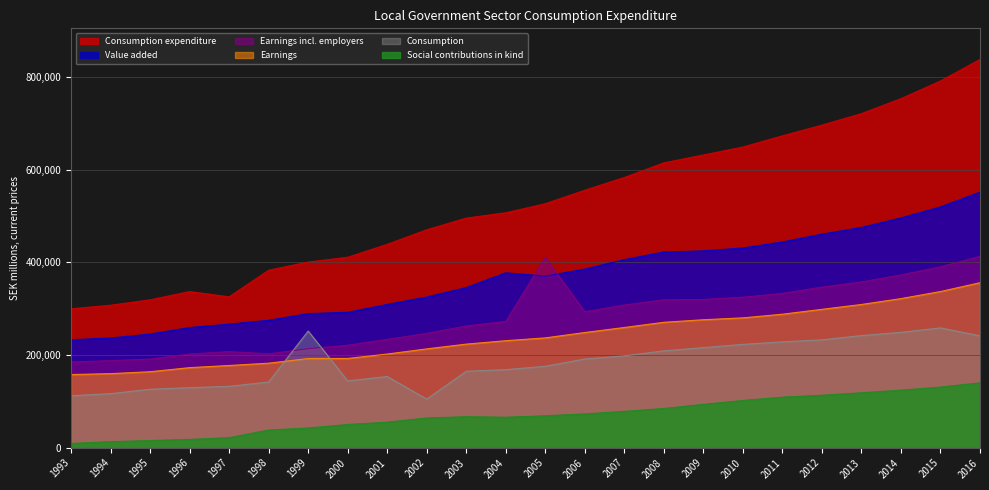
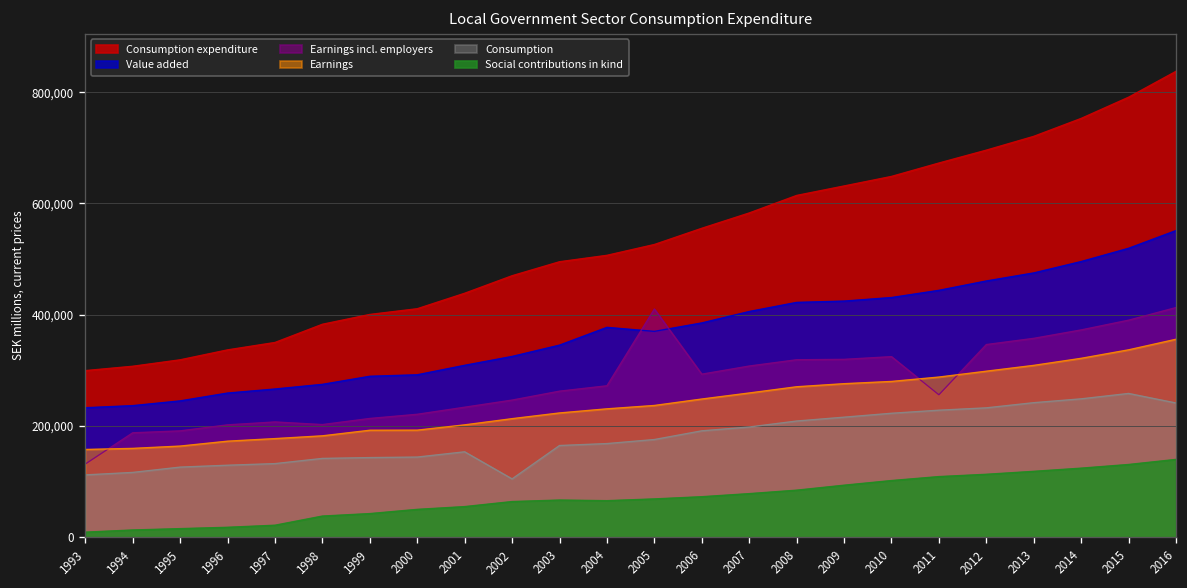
  {
    "Consumption expenditure": {
      "1993": "300,000",
      "1994": "310,000",
      "1995": "320,000",
      "1996": "340,000",
-     "1997": "330,000",
+     "1997": "350,000",
      "1998": "380,000",
      "1999": "400,000",
      "2000": "410,000",
      "2001": "440,000",
      "2002": "470,000",
      "2003": "500,000",
      "2004": "510,000",
      "2005": "530,000",
      "2006": "560,000",
      "2007": "580,000",
      "2008": "610,000",
      "2009": "630,000",
      "2010": "650,000",
      "2011": "670,000",
      "2012": "700,000",
      "2013": "720,000",
      "2014": "750,000",
      "2015": "790,000",
      "2016": "840,000"
    },
    "Value added": {
      "1993": "230,000",
      "1994": "240,000",
      "1995": "250,000",
      "1996": "260,000",
      "1997": "270,000",
      "1998": "270,000",
      "1999": "290,000",
      "2000": "290,000",
      "2001": "310,000",
      "2002": "330,000",
      "2003": "350,000",
      "2004": "380,000",
      "2005": "370,000",
      "2006": "390,000",
      "2007": "410,000",
      "2008": "420,000",
      "2009": "420,000",
      "2010": "430,000",
      "2011": "440,000",
      "2012": "460,000",
      "2013": "480,000",
      "2014": "500,000",
      "2015": "520,000",
      "2016": "550,000"
    },
    "Earnings incl. employers": {
-     "1993": "190,000",
+     "1993": "130,000",
      "1994": "190,000",
      "1995": "190,000",
      "1996": "200,000",
      "1997": "210,000",
      "1998": "200,000",
      "1999": "210,000",
      "2000": "220,000",
      "2001": "230,000",
      "2002": "250,000",
      "2003": "260,000",
      "2004": "270,000",
      "2005": "410,000",
      "2006": "290,000",
      "2007": "310,000",
      "2008": "320,000",
      "2009": "320,000",
      "2010": "320,000",
-     "2011": "330,000",
+     "2011": "260,000",
      "2012": "350,000",
      "2013": "360,000",
      "2014": "370,000",
      "2015": "390,000",
      "2016": "410,000"
    },
    "Earnings": {
      "1993": "160,000",
      "1994": "160,000",
      "1995": "160,000",
      "1996": "170,000",
      "1997": "180,000",
      "1998": "180,000",
      "1999": "190,000",
      "2000": "190,000",
      "2001": "200,000",
      "2002": "210,000",
      "2003": "220,000",
      "2004": "230,000",
      "2005": "240,000",
      "2006": "250,000",
      "2007": "260,000",
      "2008": "270,000",
      "2009": "280,000",
      "2010": "280,000",
      "2011": "290,000",
      "2012": "300,000",
      "2013": "310,000",
      "2014": "320,000",
      "2015": "340,000",
      "2016": "360,000"
    },
    "Consumption": {
      "1993": "110,000",
      "1994": "120,000",
      "1995": "130,000",
      "1996": "130,000",
      "1997": "130,000",
      "1998": "140,000",
-     "1999": "250,000",
+     "1999": "140,000",
      "2000": "140,000",
      "2001": "150,000",
      "2002": "100,000",
      "2003": "160,000",
      "2004": "170,000",
      "2005": "180,000",
      "2006": "190,000",
      "2007": "200,000",
      "2008": "210,000",
      "2009": "220,000",
      "2010": "220,000",
      "2011": "230,000",
      "2012": "230,000",
      "2013": "240,000",
      "2014": "250,000",
      "2015": "260,000",
      "2016": "240,000"
    },
    "Social contributions in kind": {
      "1993": "10,000",
      "1994": "10,000",
      "1995": "20,000",
      "1996": "20,000",
      "1997": "20,000",
      "1998": "40,000",
      "1999": "40,000",
      "2000": "50,000",
      "2001": "60,000",
      "2002": "60,000",
      "2003": "70,000",
      "2004": "70,000",
      "2005": "70,000",
      "2006": "70,000",
      "2007": "80,000",
      "2008": "80,000",
      "2009": "90,000",
      "2010": "100,000",
      "2011": "110,000",
      "2012": "110,000",
      "2013": "120,000",
      "2014": "120,000",
      "2015": "130,000",
      "2016": "140,000"
    }
  }
